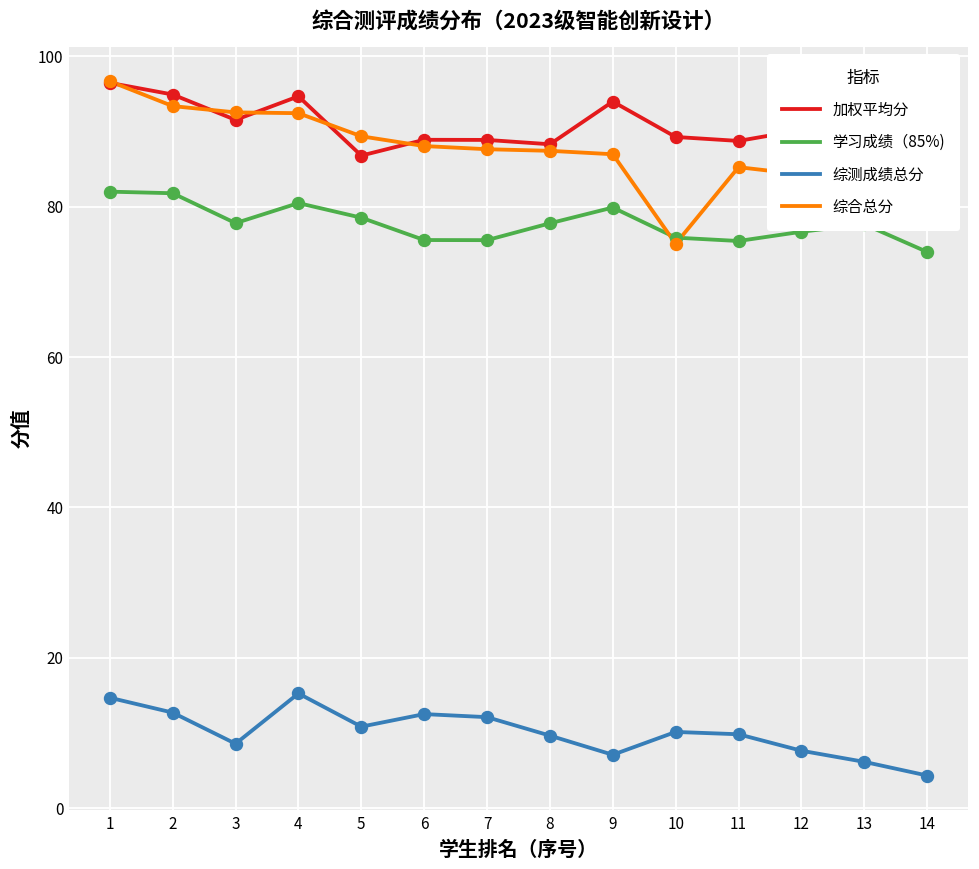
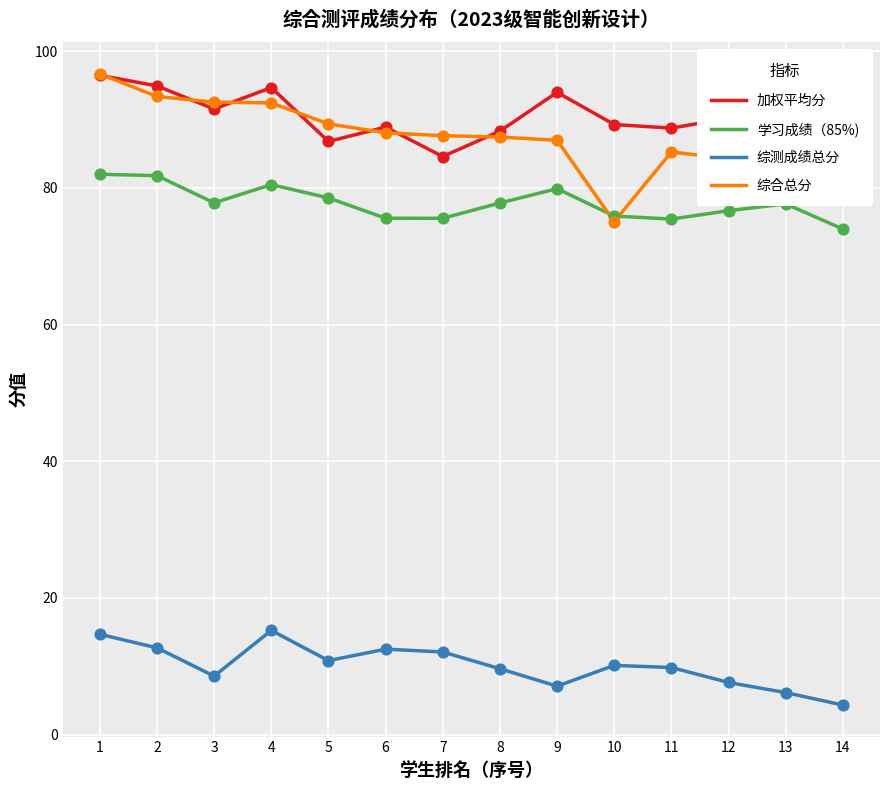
  {
    "加权平均分": {
      "2": 95,
      "3": 92,
      "4": 95,
      "5": 87,
      "6": 89,
-     "7": 89,
+     "7": 85,
      "8": 88,
      "9": 94,
      "10": 89,
      "11": 89
    },
    "学习成绩（85%)": {
      "1": 82,
      "2": 82,
      "3": 78,
      "4": 80,
      "5": 79,
      "6": 76,
      "7": 76,
      "8": 78,
      "9": 80,
      "10": 76,
      "11": 75,
      "12": 77,
      "14": 74
    },
    "综测成绩总分": {
      "1": 15,
      "2": 13,
      "3": 9,
      "4": 15,
      "5": 11,
      "6": 13,
      "7": 12,
      "8": 10,
      "9": 7,
      "10": 10,
      "11": 10,
      "12": 8,
      "13": 6,
      "14": 4
    },
    "综合总分": {
      "2": 93,
      "3": 93,
      "4": 92,
      "5": 89,
      "6": 88,
      "7": 88,
      "8": 87,
      "9": 87,
      "10": 75,
      "11": 85
    }
  }
